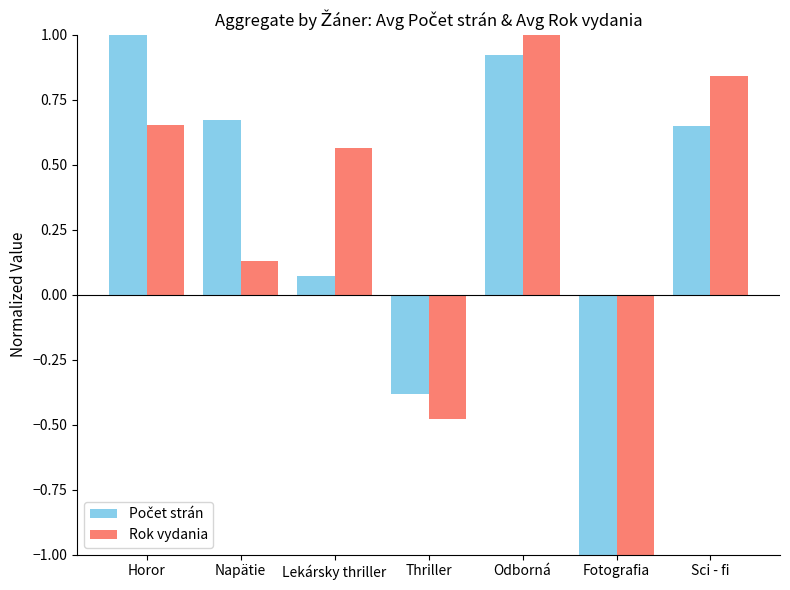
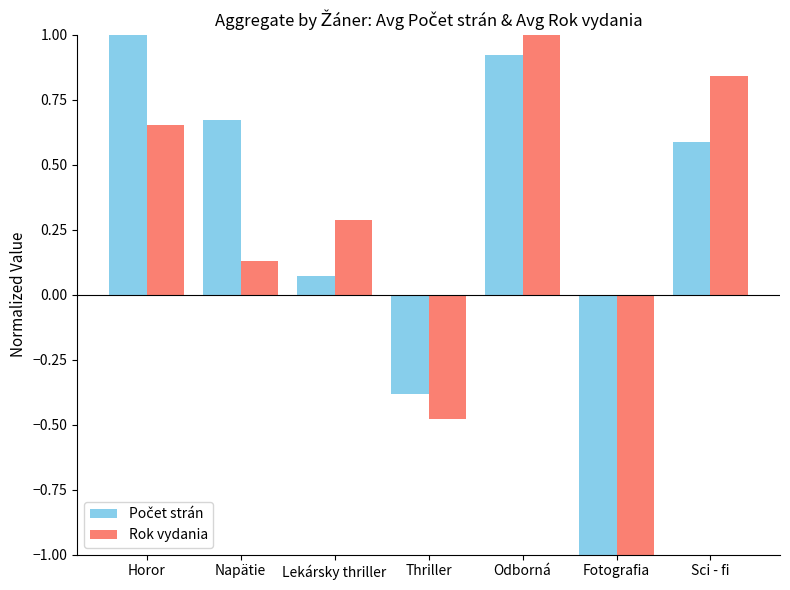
  {
    "Počet strán": {
      "Horor": 1.00,
      "Napätie": 0.67,
      "Lekársky thriller": 0.07,
      "Thriller": -0.38,
      "Odborná": 0.92,
      "Fotografia": -1.00,
-     "Sci - fi": 0.65
+     "Sci - fi": 0.59
    },
    "Rok vydania": {
      "Horor": 0.65,
      "Napätie": 0.13,
-     "Lekársky thriller": 0.57,
+     "Lekársky thriller": 0.29,
      "Thriller": -0.48,
      "Odborná": 1.00,
      "Fotografia": -1.00,
      "Sci - fi": 0.84
    }
  }
